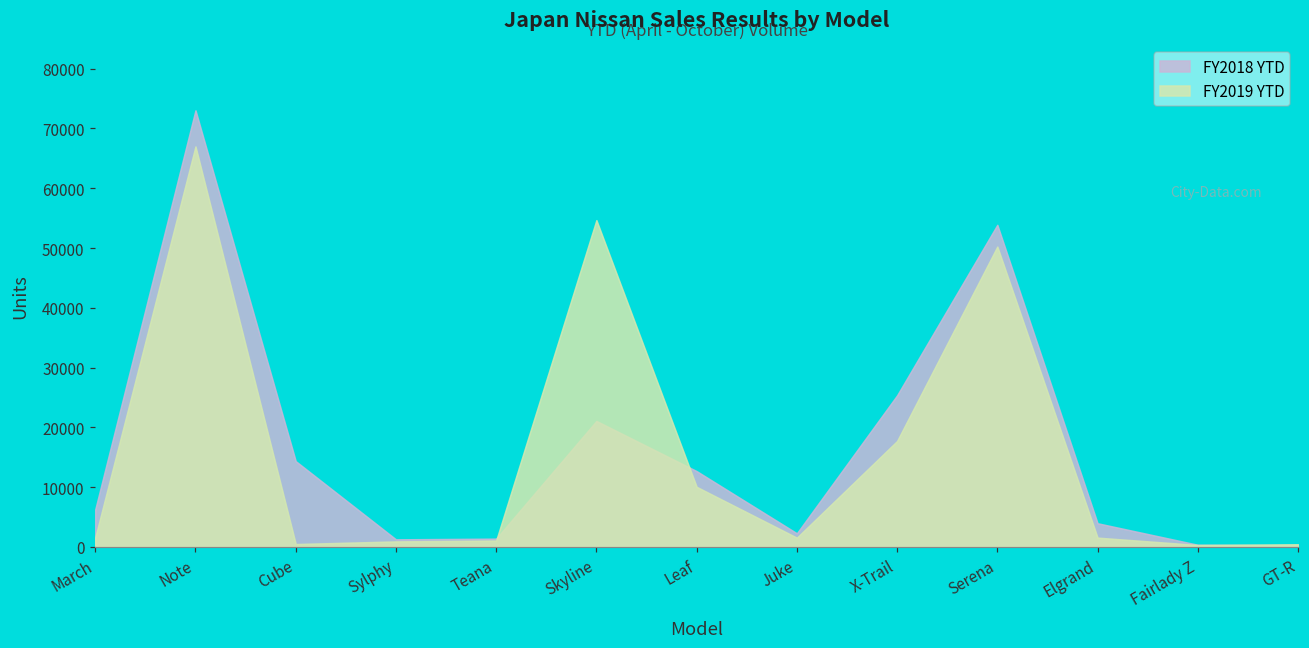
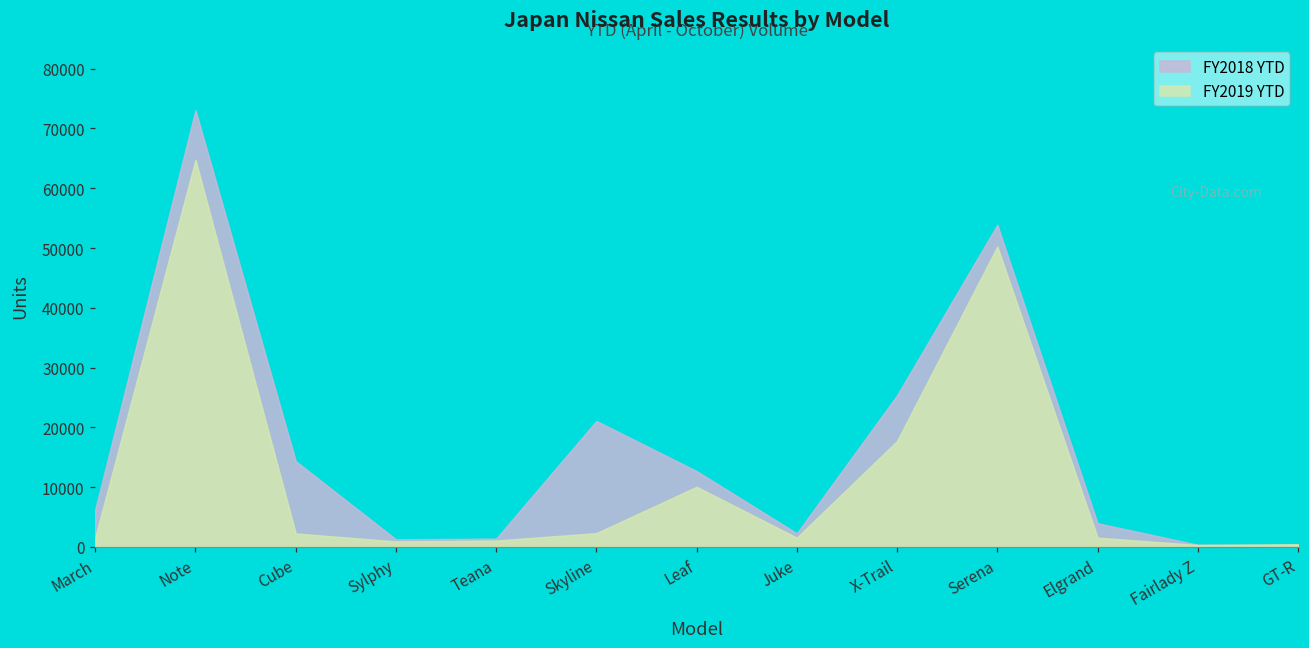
  {
    "FY2018 YTD": {
      "March": 6000,
      "Note": 73000,
      "Cube": 14000,
      "Skyline": 21000,
      "Leaf": 13000,
      "Juke": 2000,
      "X-Trail": 25000,
      "Serena": 54000,
      "Elgrand": 4000
    },
    "FY2019 YTD": {
      "March": 2000,
-     "Note": 67000,
-     "Cube": 0,
-     "Skyline": 55000,
+     "Note": 65000,
+     "Cube": 2000,
+     "Skyline": 2000,
      "Leaf": 10000,
      "Juke": 2000,
      "X-Trail": 18000,
      "Serena": 50000,
      "Elgrand": 2000
    }
  }
